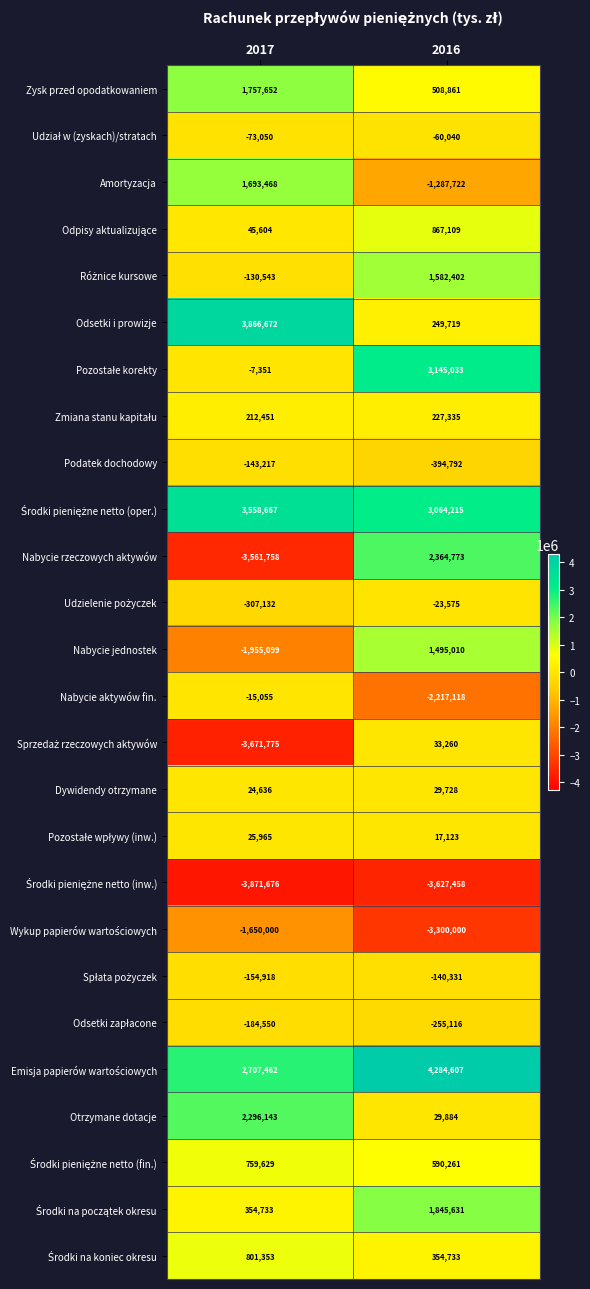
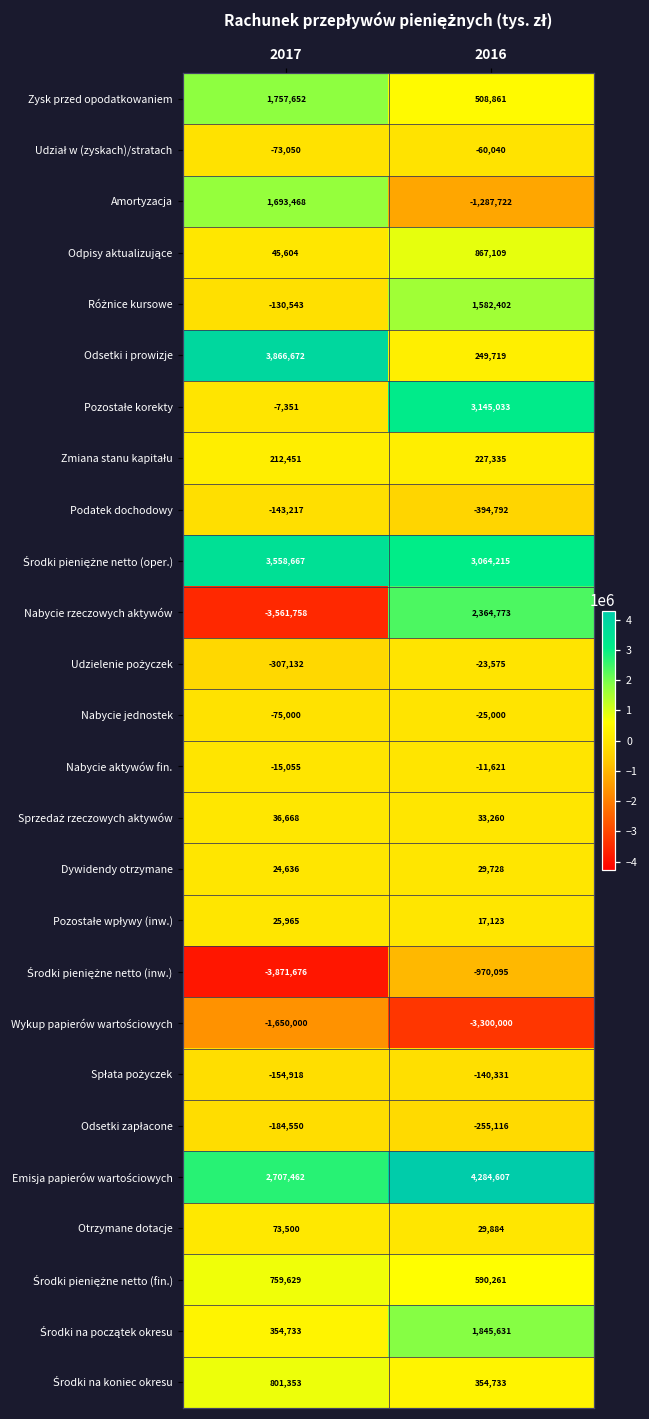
  {
    "Zysk przed opodatkowaniem": {
      "2017": "1,757,652",
      "2016": "508,861"
    },
    "Udział w (zyskach)/stratach": {
      "2017": "-73,050",
      "2016": "-60,040"
    },
    "Amortyzacja": {
      "2017": "1,693,468",
      "2016": "-1,287,722"
    },
    "Odpisy aktualizujące": {
      "2017": "45,604",
      "2016": "867,109"
    },
    "Różnice kursowe": {
      "2017": "-130,543",
      "2016": "1,582,402"
    },
    "Odsetki i prowizje": {
      "2017": "3,866,672",
      "2016": "249,719"
    },
    "Pozostałe korekty": {
      "2017": "-7,351",
      "2016": "3,145,033"
    },
    "Zmiana stanu kapitału": {
      "2017": "212,451",
      "2016": "227,335"
    },
    "Podatek dochodowy": {
      "2017": "-143,217",
      "2016": "-394,792"
    },
    "Środki pieniężne netto (oper.)": {
      "2017": "3,558,667",
      "2016": "3,064,215"
    },
    "Nabycie rzeczowych aktywów": {
      "2017": "-3,561,758",
      "2016": "2,364,773"
    },
    "Udzielenie pożyczek": {
      "2017": "-307,132",
      "2016": "-23,575"
    },
    "Nabycie jednostek": {
-     "2017": "-1,955,099",
-     "2016": "1,495,010"
+     "2017": "-75,000",
+     "2016": "-25,000"
    },
    "Nabycie aktywów fin.": {
      "2017": "-15,055",
-     "2016": "-2,217,118"
+     "2016": "-11,621"
    },
    "Sprzedaż rzeczowych aktywów": {
-     "2017": "-3,671,775",
+     "2017": "36,668",
      "2016": "33,260"
    },
    "Dywidendy otrzymane": {
      "2017": "24,636",
      "2016": "29,728"
    },
    "Pozostałe wpływy (inw.)": {
      "2017": "25,965",
      "2016": "17,123"
    },
    "Środki pieniężne netto (inw.)": {
      "2017": "-3,871,676",
-     "2016": "-3,627,458"
+     "2016": "-970,095"
    },
    "Wykup papierów wartościowych": {
      "2017": "-1,650,000",
      "2016": "-3,300,000"
    },
    "Spłata pożyczek": {
      "2017": "-154,918",
      "2016": "-140,331"
    },
    "Odsetki zapłacone": {
      "2017": "-184,550",
      "2016": "-255,116"
    },
    "Emisja papierów wartościowych": {
      "2017": "2,707,462",
      "2016": "4,284,607"
    },
    "Otrzymane dotacje": {
-     "2017": "2,296,143",
+     "2017": "73,500",
      "2016": "29,884"
    },
    "Środki pieniężne netto (fin.)": {
      "2017": "759,629",
      "2016": "590,261"
    },
    "Środki na początek okresu": {
      "2017": "354,733",
      "2016": "1,845,631"
    },
    "Środki na koniec okresu": {
      "2017": "801,353",
      "2016": "354,733"
    }
  }
